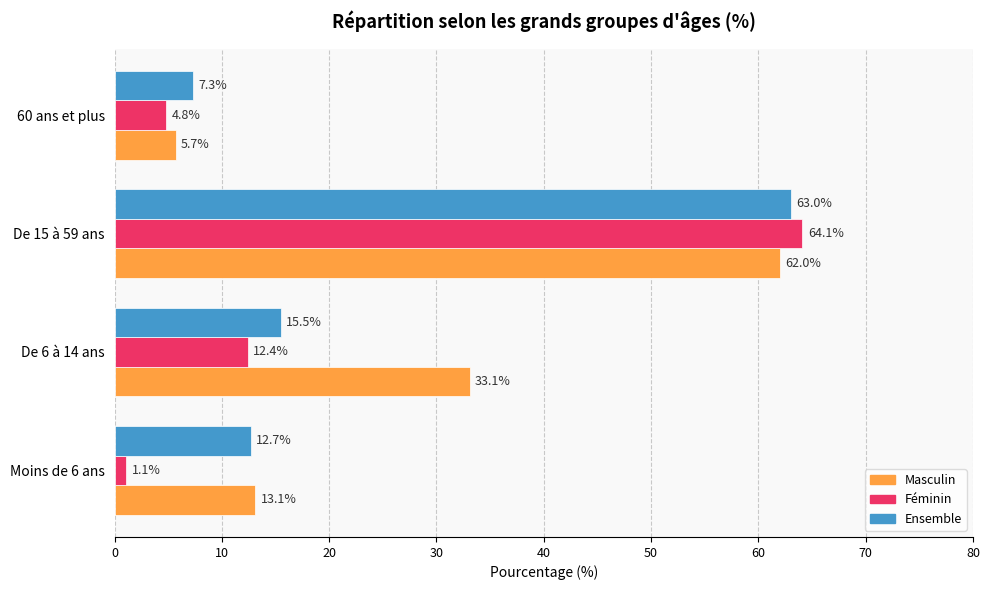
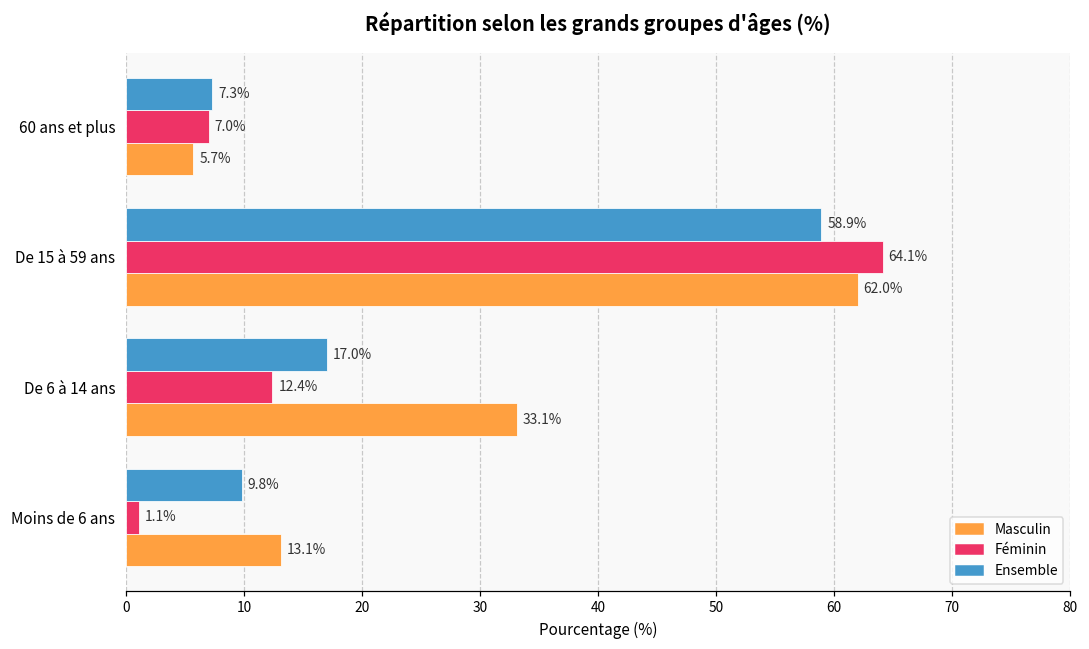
  {
    "Masculin": {
      "60 ans et plus": "5.7%",
      "De 15 à 59 ans": "62.0%",
      "De 6 à 14 ans": "33.1%",
      "Moins de 6 ans": "13.1%"
    },
    "Féminin": {
-     "60 ans et plus": "4.8%",
+     "60 ans et plus": "7.0%",
      "De 15 à 59 ans": "64.1%",
      "De 6 à 14 ans": "12.4%",
      "Moins de 6 ans": "1.1%"
    },
    "Ensemble": {
      "60 ans et plus": "7.3%",
-     "De 15 à 59 ans": "63.0%",
-     "De 6 à 14 ans": "15.5%",
-     "Moins de 6 ans": "12.7%"
+     "De 15 à 59 ans": "58.9%",
+     "De 6 à 14 ans": "17.0%",
+     "Moins de 6 ans": "9.8%"
    }
  }
